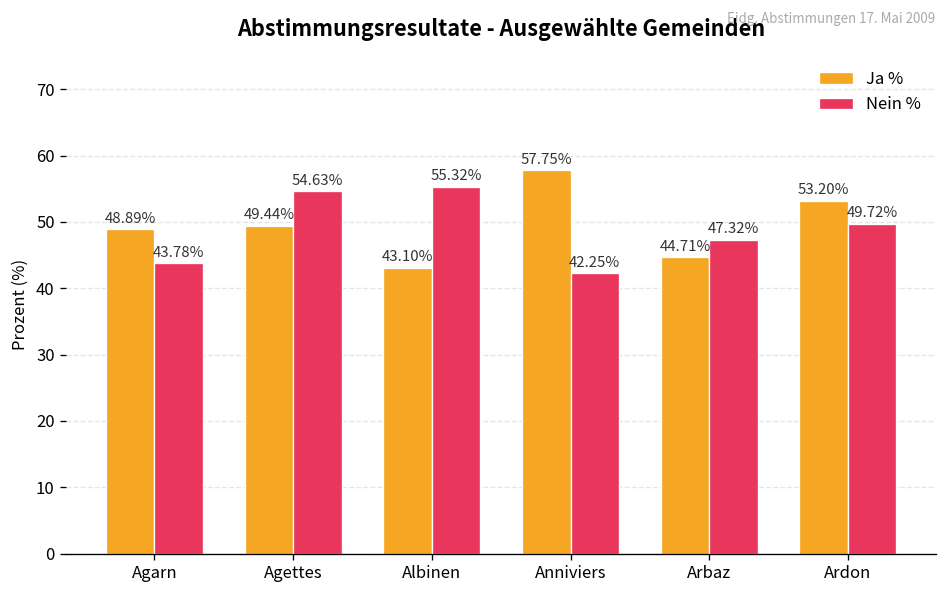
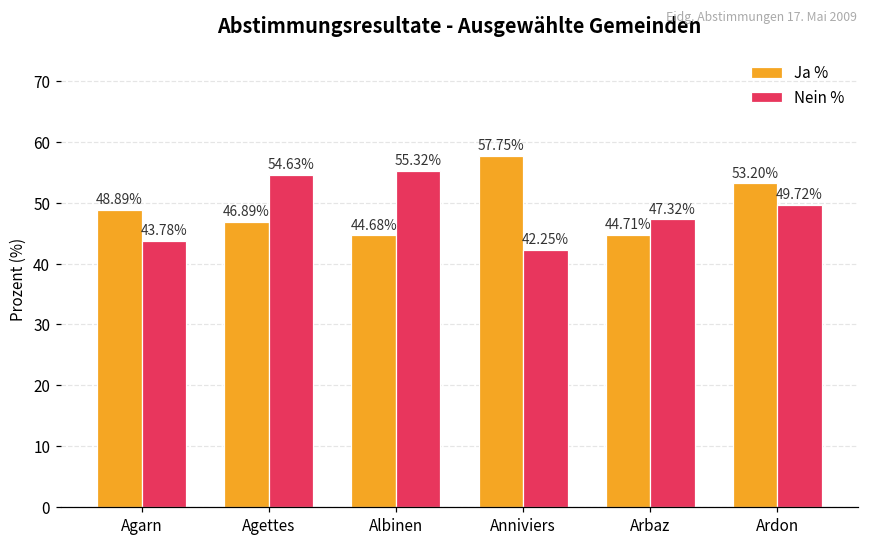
  {
    "Ja %": {
      "Agarn": "48.89%",
-     "Agettes": "49.44%",
-     "Albinen": "43.10%",
+     "Agettes": "46.89%",
+     "Albinen": "44.68%",
      "Anniviers": "57.75%",
      "Arbaz": "44.71%",
      "Ardon": "53.20%"
    },
    "Nein %": {
      "Agarn": "43.78%",
      "Agettes": "54.63%",
      "Albinen": "55.32%",
      "Anniviers": "42.25%",
      "Arbaz": "47.32%",
      "Ardon": "49.72%"
    }
  }
